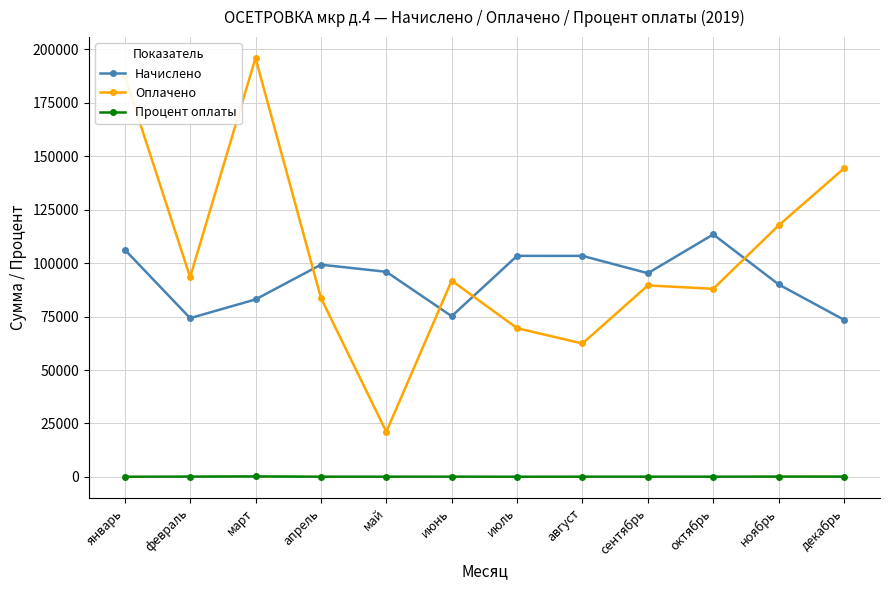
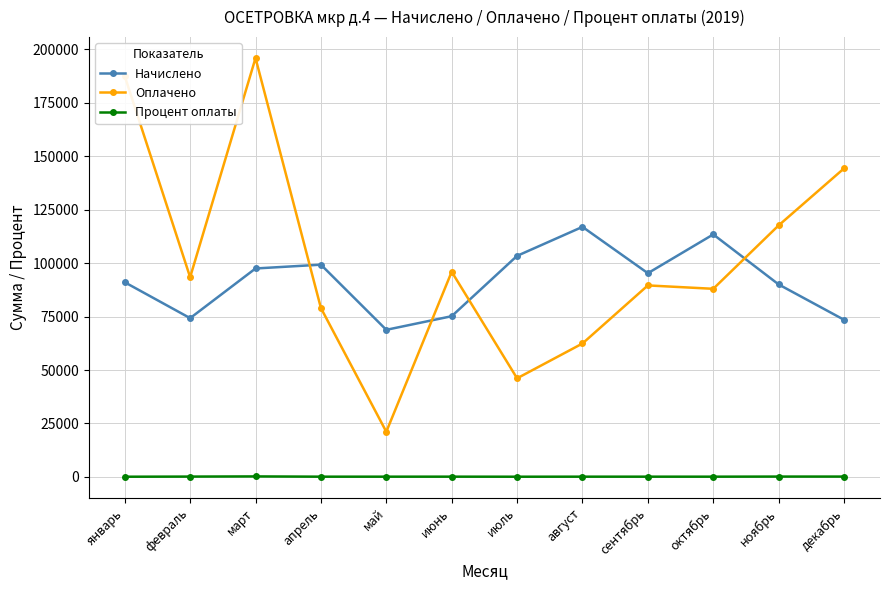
  {
    "Начислено": {
-     "январь": 106000,
+     "январь": 91000,
      "февраль": 74000,
-     "март": 83000,
+     "март": 98000,
      "апрель": 99000,
-     "май": 96000,
+     "май": 69000,
      "июнь": 75000,
      "июль": 103000,
-     "август": 103000,
+     "август": 117000,
      "сентябрь": 95000,
      "октябрь": 113000,
      "ноябрь": 90000,
      "декабрь": 74000
    },
    "Оплачено": {
      "февраль": 93000,
      "март": 196000,
-     "апрель": 84000,
+     "апрель": 79000,
      "май": 21000,
-     "июнь": 92000,
-     "июль": 70000,
+     "июнь": 96000,
+     "июль": 46000,
      "август": 62000,
      "сентябрь": 90000,
      "октябрь": 88000,
      "ноябрь": 118000,
      "декабрь": 144000
    },
    "Процент оплаты": {
      "январь": 0,
      "февраль": 0,
      "март": 0,
      "апрель": 0,
      "май": 0,
      "июнь": 0,
      "июль": 0,
      "август": 0,
      "сентябрь": 0,
      "октябрь": 0,
      "ноябрь": 0,
      "декабрь": 0
    }
  }
